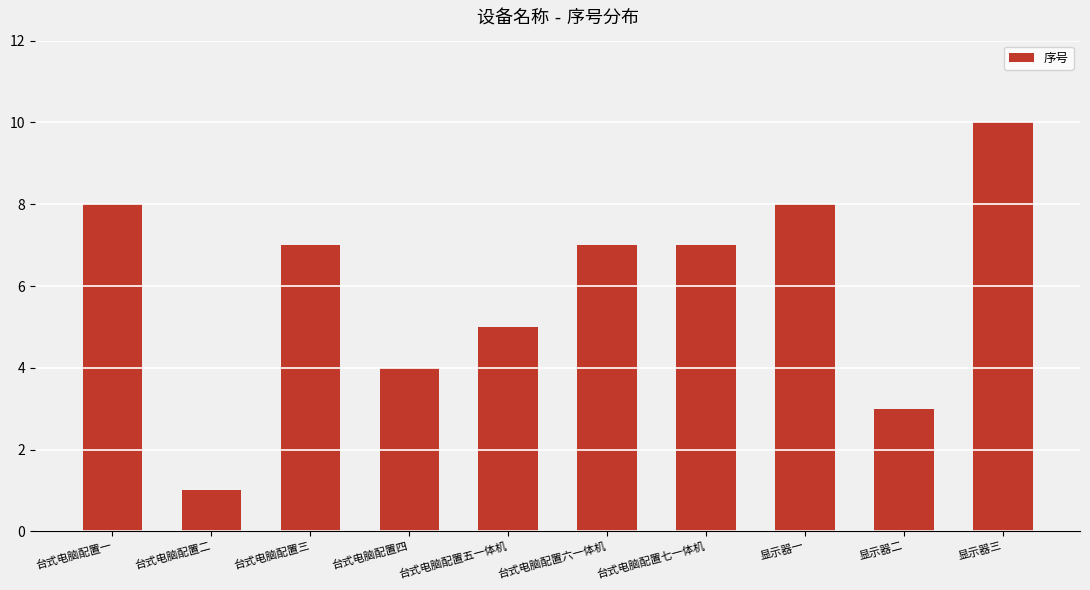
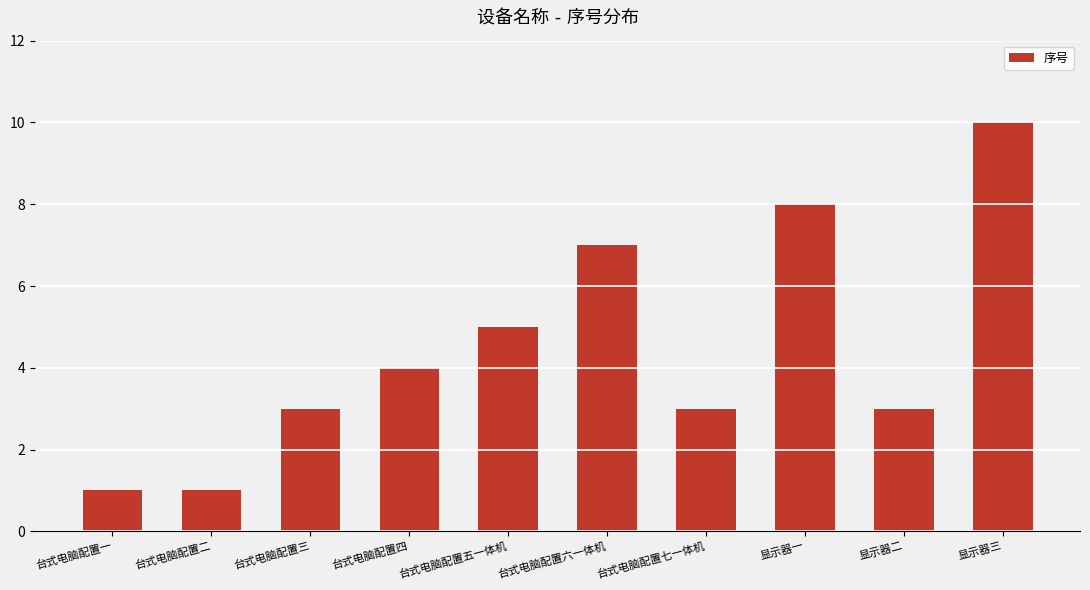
  {
-   "台式电脑配置一": 8,
+   "台式电脑配置一": 1,
    "台式电脑配置二": 1,
-   "台式电脑配置三": 7,
+   "台式电脑配置三": 3,
    "台式电脑配置四": 4,
    "台式电脑配置五一体机": 5,
    "台式电脑配置六一体机": 7,
-   "台式电脑配置七一体机": 7,
+   "台式电脑配置七一体机": 3,
    "显示器一": 8,
    "显示器二": 3,
    "显示器三": 10
  }
